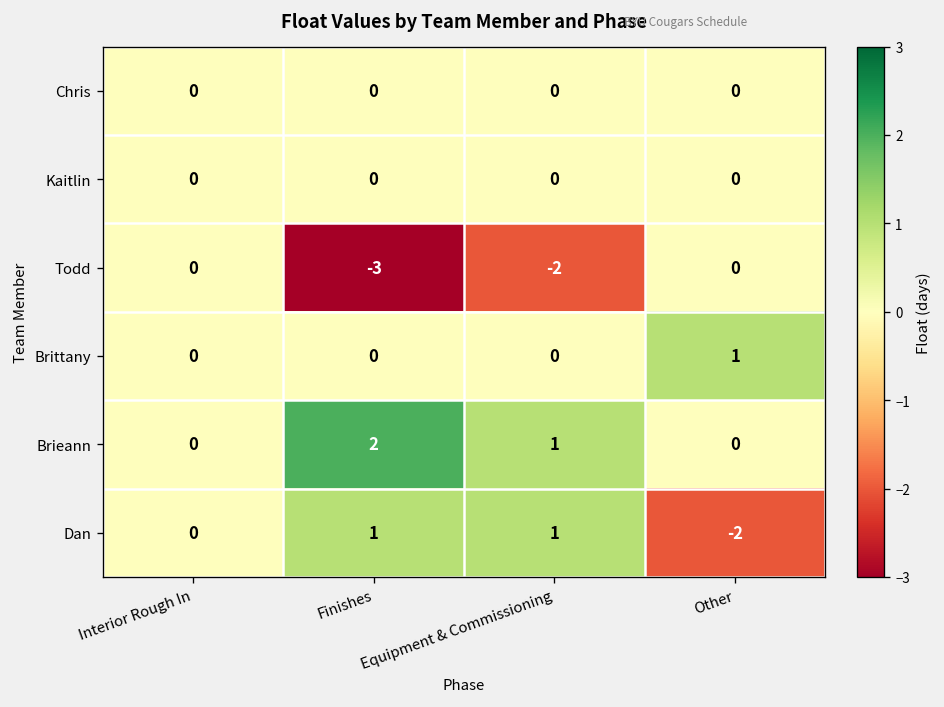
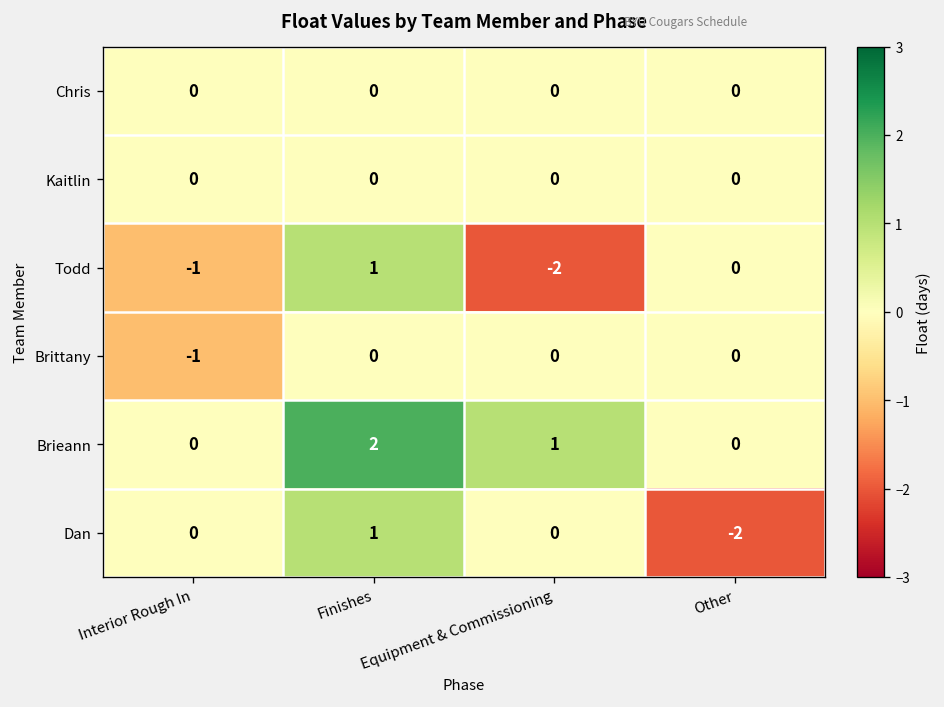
  {
    "Chris": {
      "Interior Rough In": 0,
      "Finishes": 0,
      "Equipment & Commissioning": 0,
      "Other": 0
    },
    "Kaitlin": {
      "Interior Rough In": 0,
      "Finishes": 0,
      "Equipment & Commissioning": 0,
      "Other": 0
    },
    "Todd": {
-     "Interior Rough In": 0,
-     "Finishes": -3,
+     "Interior Rough In": -1,
+     "Finishes": 1,
      "Equipment & Commissioning": -2,
      "Other": 0
    },
    "Brittany": {
-     "Interior Rough In": 0,
+     "Interior Rough In": -1,
      "Finishes": 0,
      "Equipment & Commissioning": 0,
-     "Other": 1
+     "Other": 0
    },
    "Brieann": {
      "Interior Rough In": 0,
      "Finishes": 2,
      "Equipment & Commissioning": 1,
      "Other": 0
    },
    "Dan": {
      "Interior Rough In": 0,
      "Finishes": 1,
-     "Equipment & Commissioning": 1,
+     "Equipment & Commissioning": 0,
      "Other": -2
    }
  }
